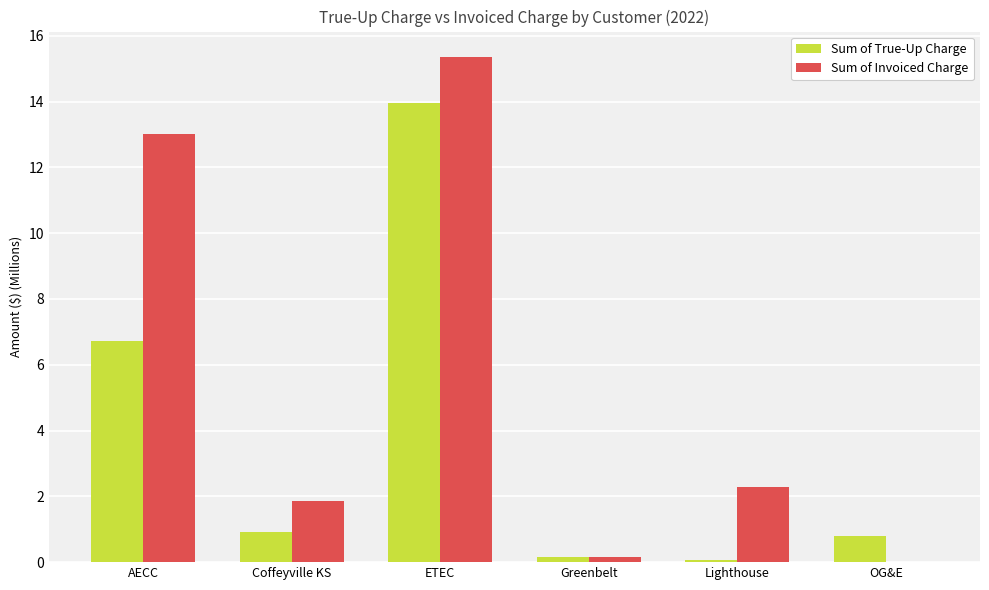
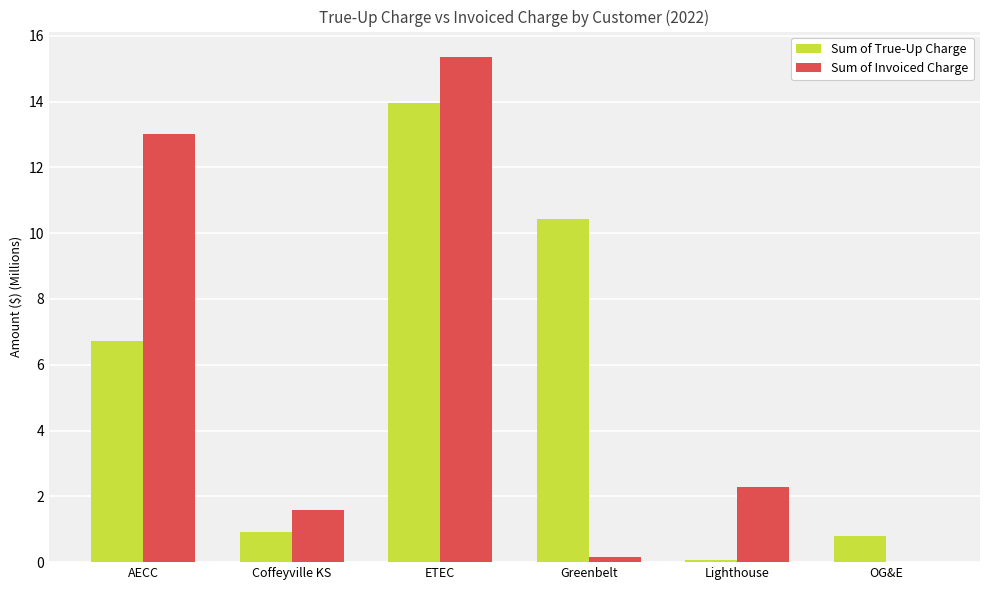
  {
    "Sum of True-Up Charge": {
      "AECC": 6.7,
      "Coffeyville KS": 0.9,
      "ETEC": 14.0,
-     "Greenbelt": 0.1,
+     "Greenbelt": 10.4,
      "OG&E": 0.8
    },
    "Sum of Invoiced Charge": {
      "AECC": 13.0,
-     "Coffeyville KS": 1.8,
+     "Coffeyville KS": 1.6,
      "ETEC": 15.4,
      "Greenbelt": 0.2,
      "Lighthouse": 2.3,
      "OG&E": 0.0
    }
  }
